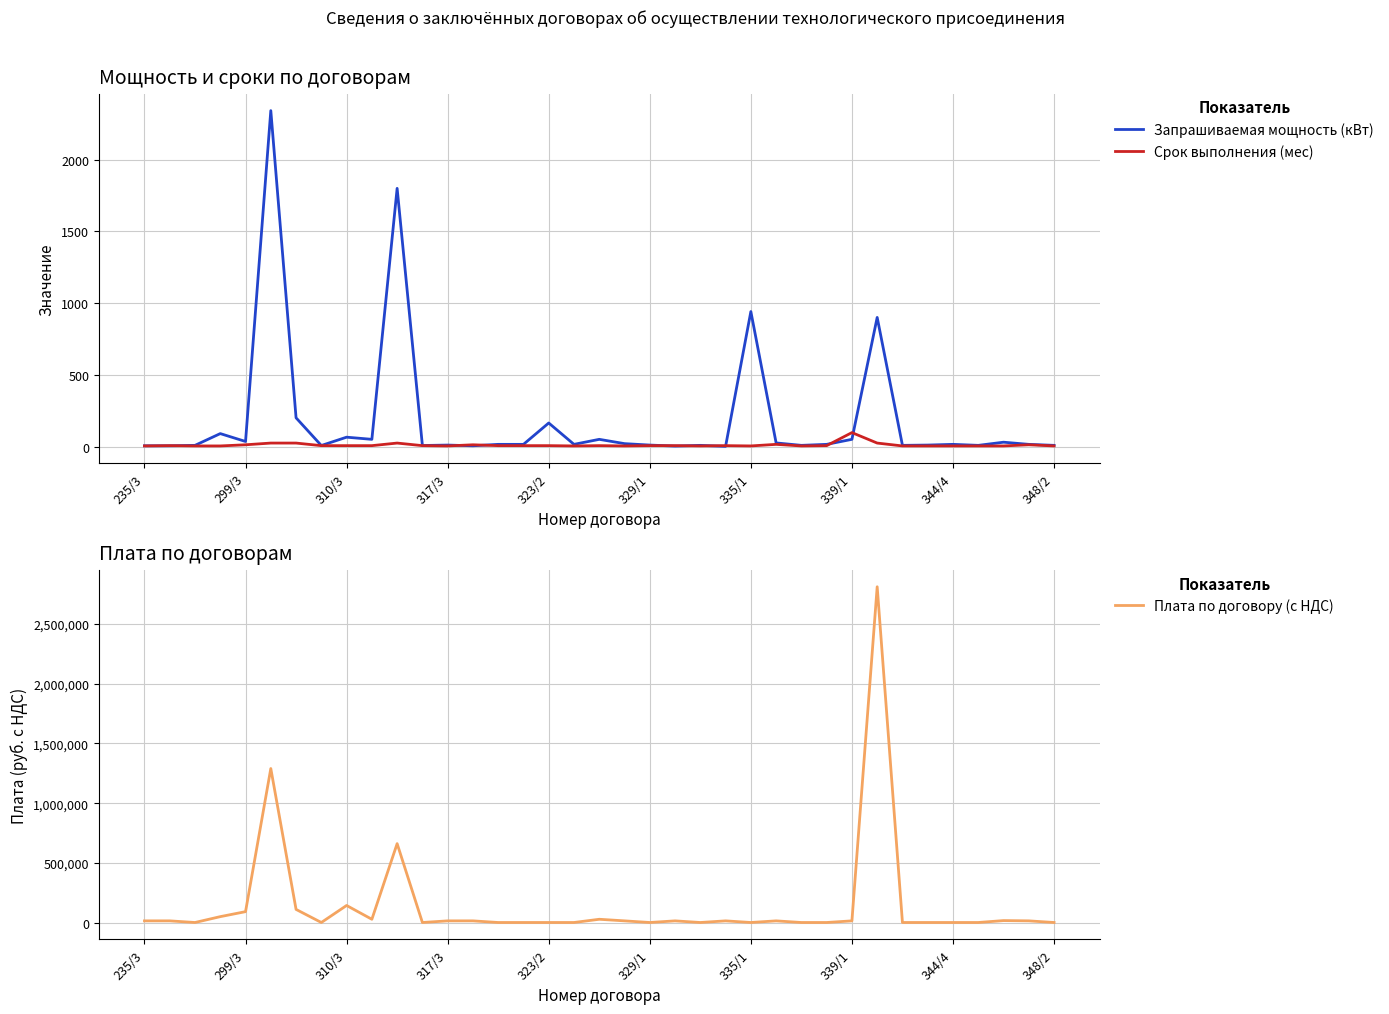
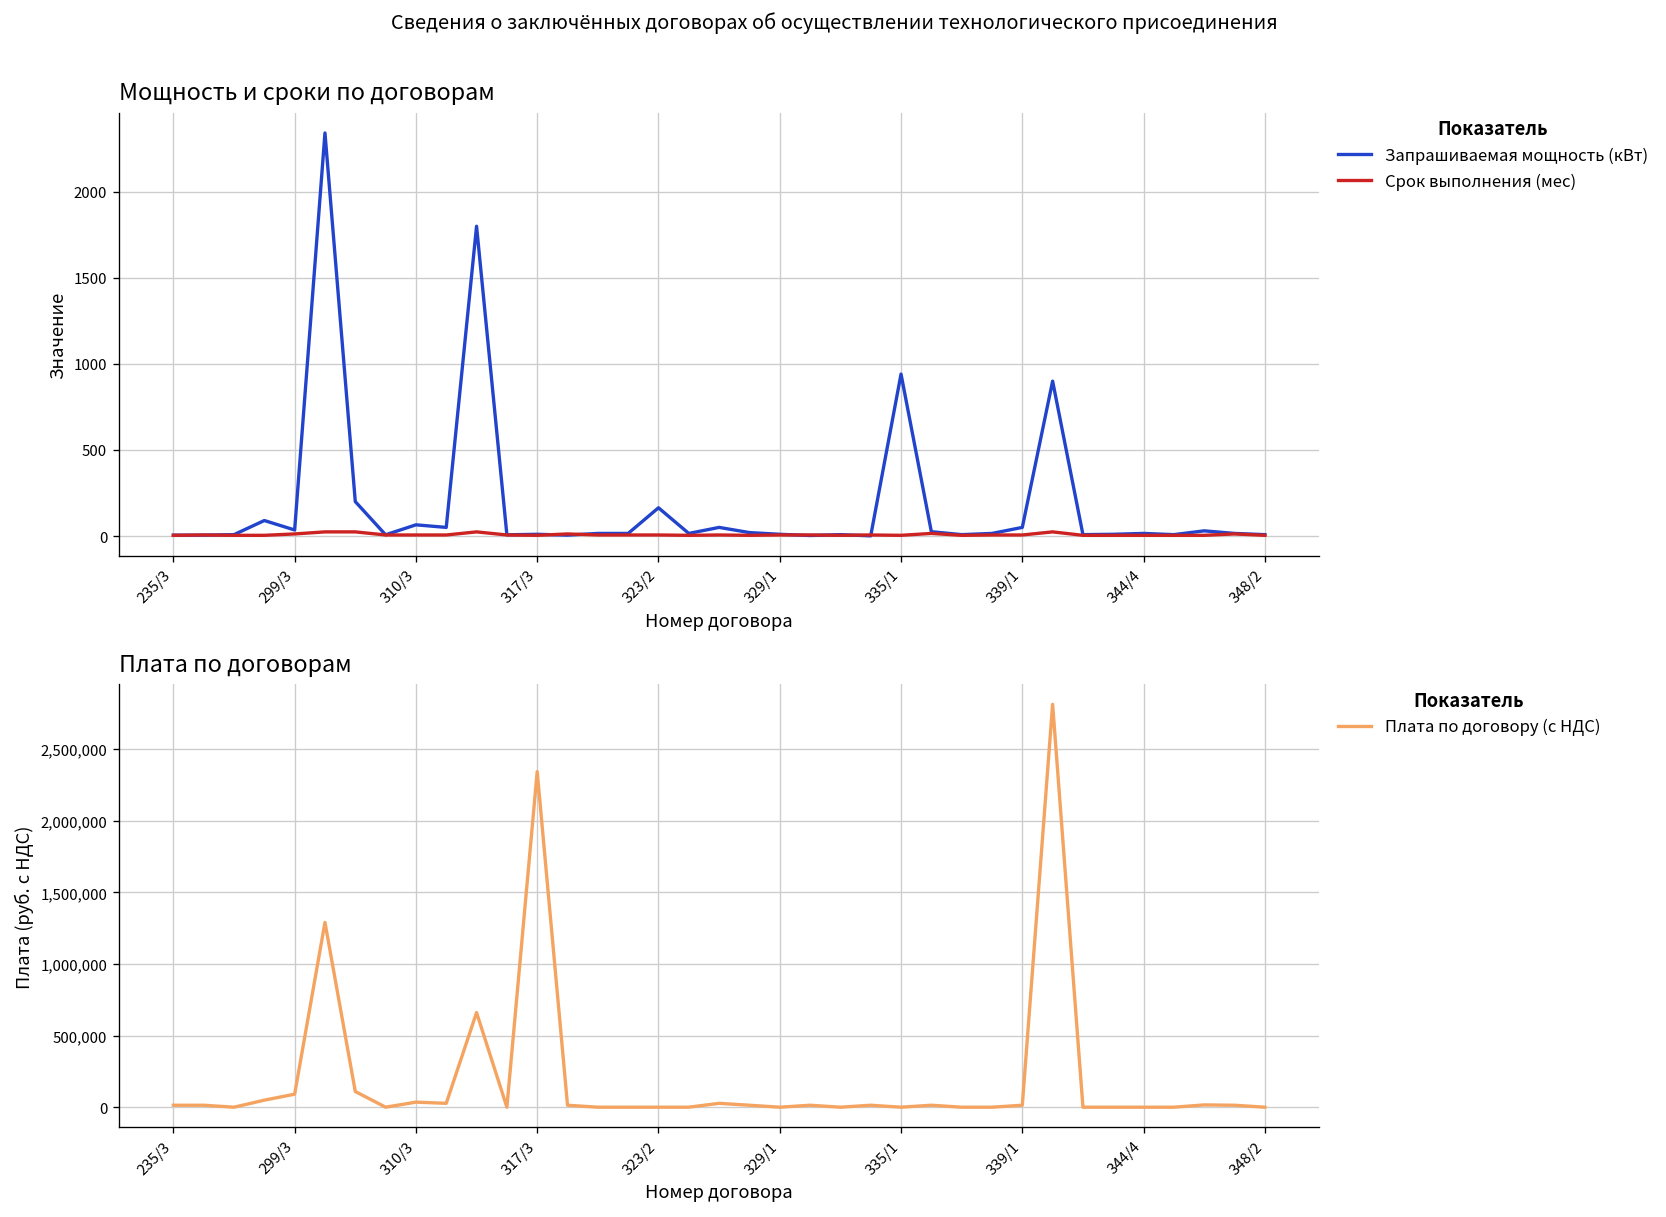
  {
    "Мощность и сроки по договорам": {
      "Запрашиваемая мощность (кВт)": {
        "299/3": "40",
        "310/3": "70",
        "323/2": "160",
        "335/1": "940",
        "339/1": "50"
      },
      "Срок выполнения (мес)": {
        "299/3": "10",
        "310/3": "10",
        "323/2": "10",
        "335/1": "0",
-       "339/1": "100"
+       "339/1": "10"
      }
    },
    "Плата по договорам": {
      "235/3": "10,000",
      "299/3": "90,000",
-     "310/3": "140,000",
-     "317/3": "10,000",
+     "310/3": "40,000",
+     "317/3": "2,340,000",
      "323/2": "0",
      "329/1": "0",
      "335/1": "0",
      "339/1": "10,000",
      "344/4": "0",
      "348/2": "0"
    }
  }
